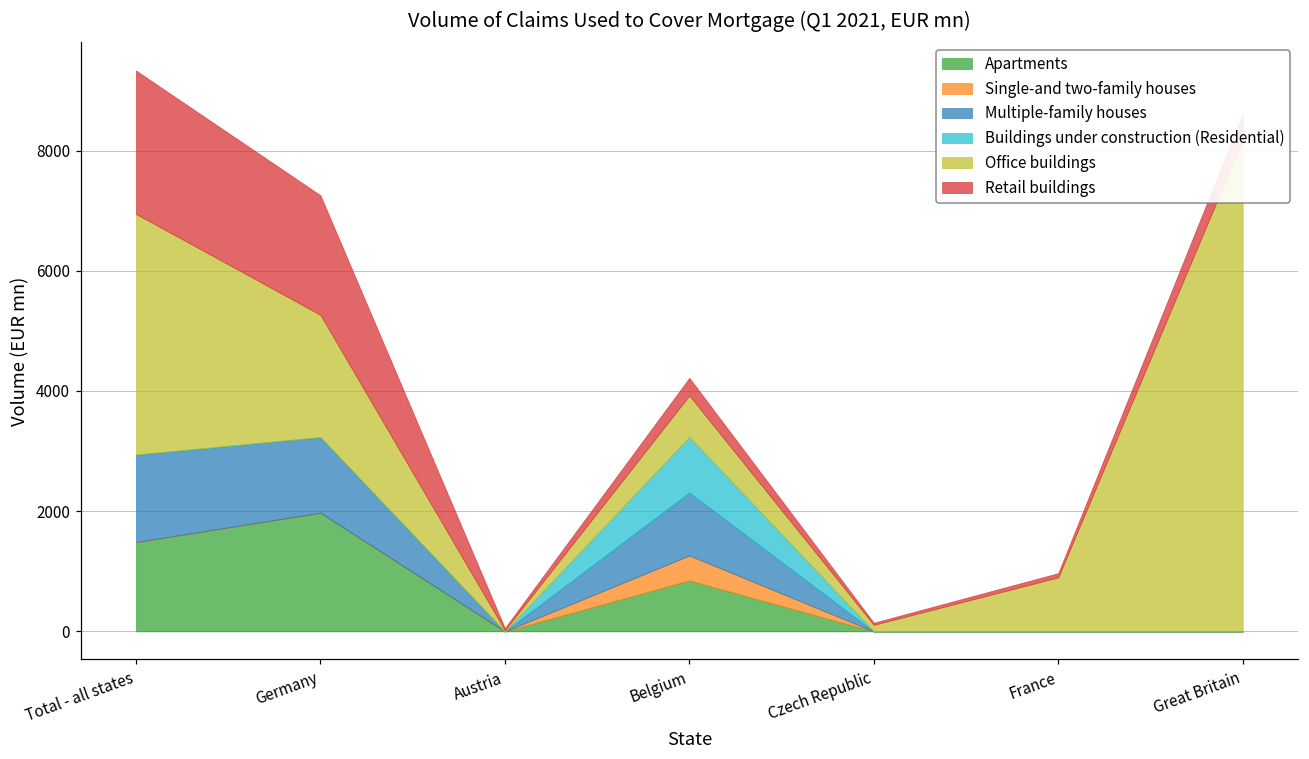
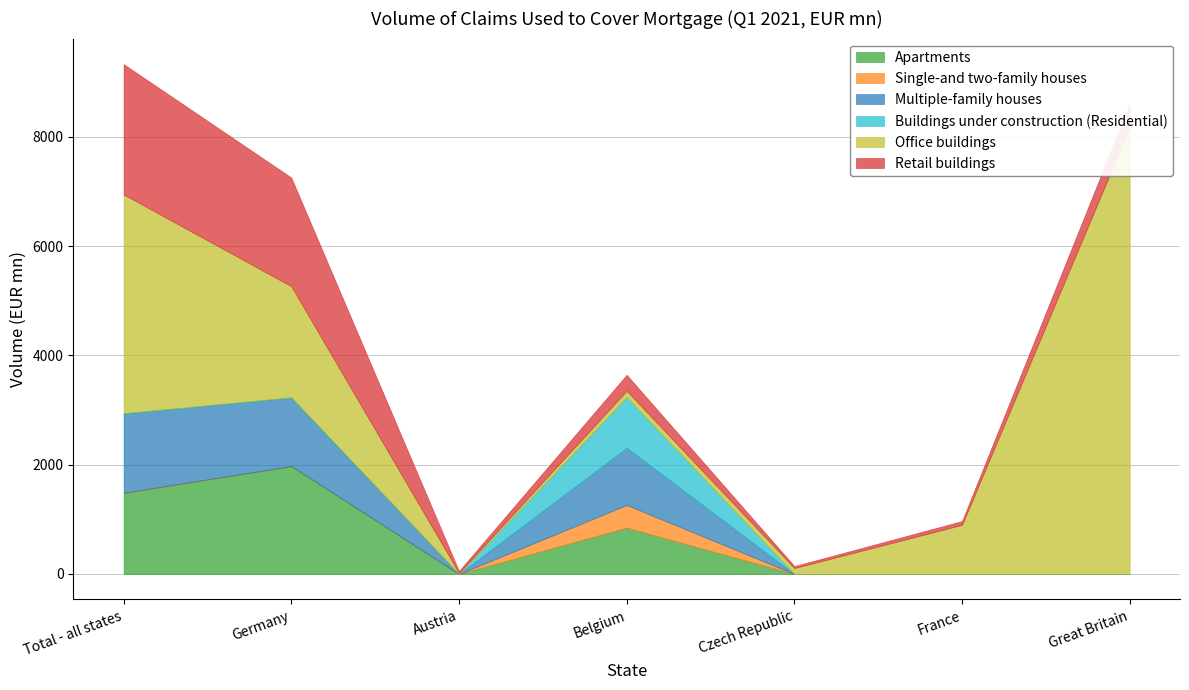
  {
    "Apartments": {
      "Belgium": 800
    },
    "Single-and two-family houses": {
      "Belgium": 400
    },
    "Multiple-family houses": {
      "Belgium": 1000
    },
    "Buildings under construction (Residential)": {
      "Belgium": 900
    },
    "Office buildings": {
      "Total - all states": 4000,
      "Germany": 2000,
-     "Belgium": 700,
+     "Belgium": 100,
      "France": 900
    },
    "Retail buildings": {
      "Total - all states": 2400,
      "Germany": 2000,
      "Belgium": 300,
      "France": 100
    }
  }
